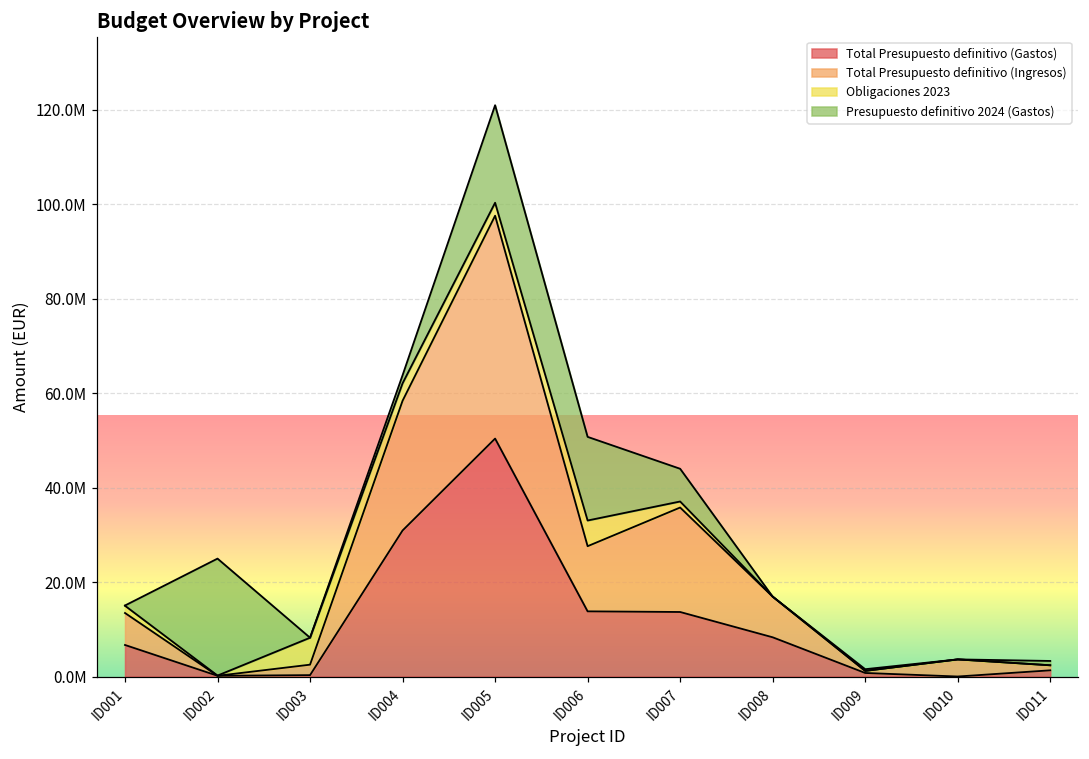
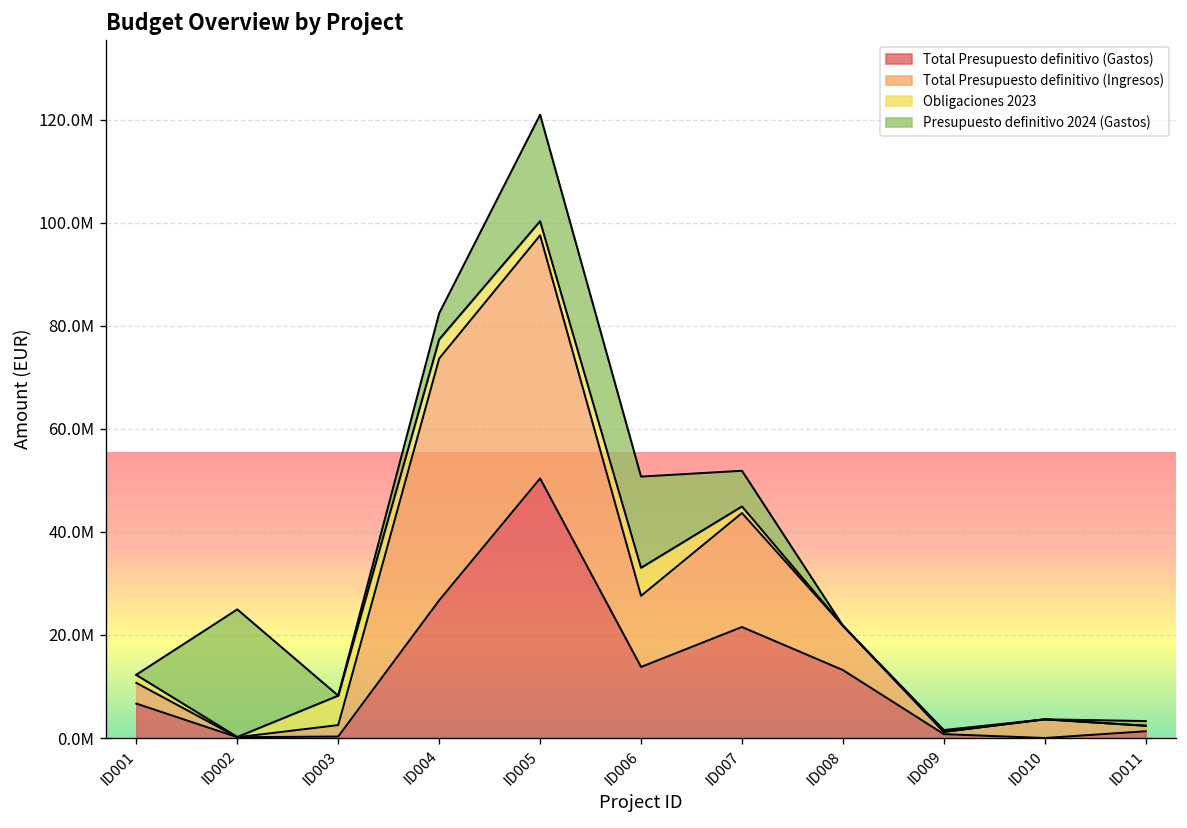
  {
    "Total Presupuesto definitivo (Gastos)": {
      "ID001": 7000000,
      "ID003": 0,
-     "ID004": 31000000,
+     "ID004": 27000000,
      "ID005": 50000000,
      "ID006": 14000000,
-     "ID007": 14000000,
-     "ID008": 8000000,
+     "ID007": 22000000,
+     "ID008": 13000000,
      "ID010": 0,
      "ID011": 1000000
    },
    "Total Presupuesto definitivo (Ingresos)": {
-     "ID001": 7000000,
+     "ID001": 4000000,
      "ID003": 2000000,
-     "ID004": 27000000,
+     "ID004": 47000000,
      "ID005": 47000000,
      "ID006": 14000000,
      "ID007": 22000000
    },
    "Obligaciones 2023": {
      "ID004": 4000000,
      "ID005": 3000000,
      "ID006": 5000000,
      "ID007": 1000000
    },
    "Presupuesto definitivo 2024 (Gastos)": {
      "ID002": 25000000,
-     "ID004": 2000000,
+     "ID004": 5000000,
      "ID005": 21000000,
      "ID006": 18000000,
      "ID007": 7000000,
      "ID011": 1000000
    }
  }
